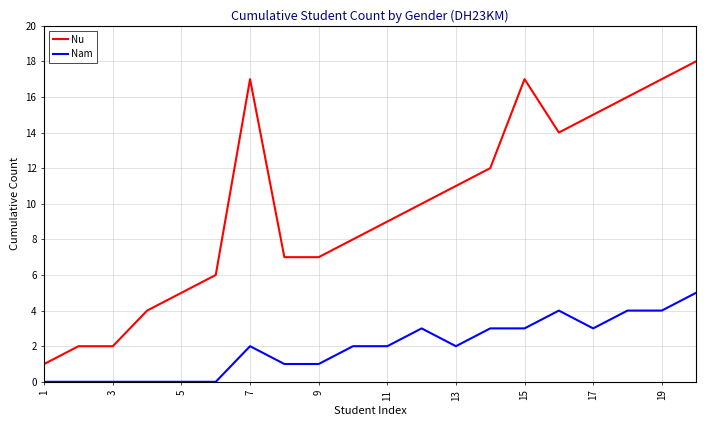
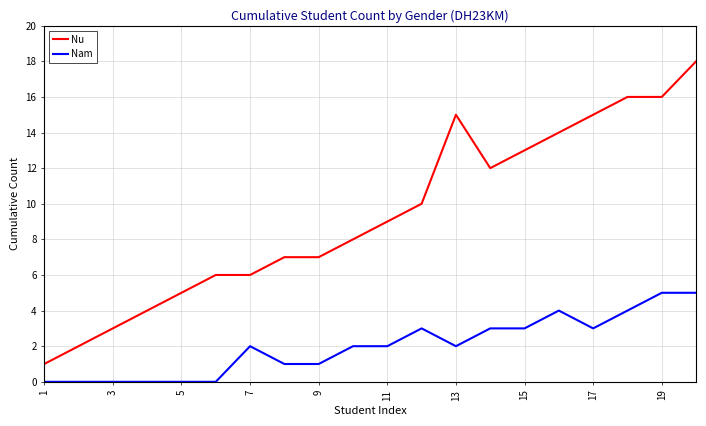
  {
    "Nu": {
      "1": 1,
-     "3": 2,
+     "3": 3,
      "5": 5,
-     "7": 17,
+     "7": 6,
      "9": 7,
      "11": 9,
-     "13": 11,
-     "15": 17,
+     "13": 15,
+     "15": 13,
      "17": 15,
-     "19": 17
+     "19": 16
    },
    "Nam": {
      "1": 0,
      "3": 0,
      "5": 0,
      "7": 2,
      "9": 1,
      "11": 2,
      "13": 2,
      "15": 3,
      "17": 3,
-     "19": 4
+     "19": 5
    }
  }
